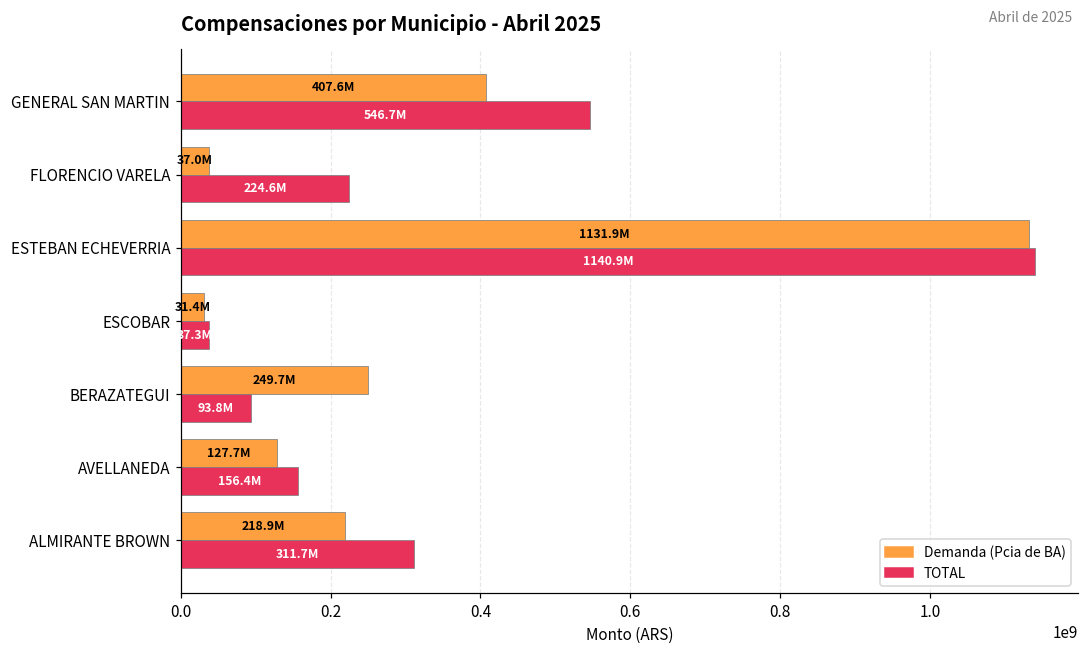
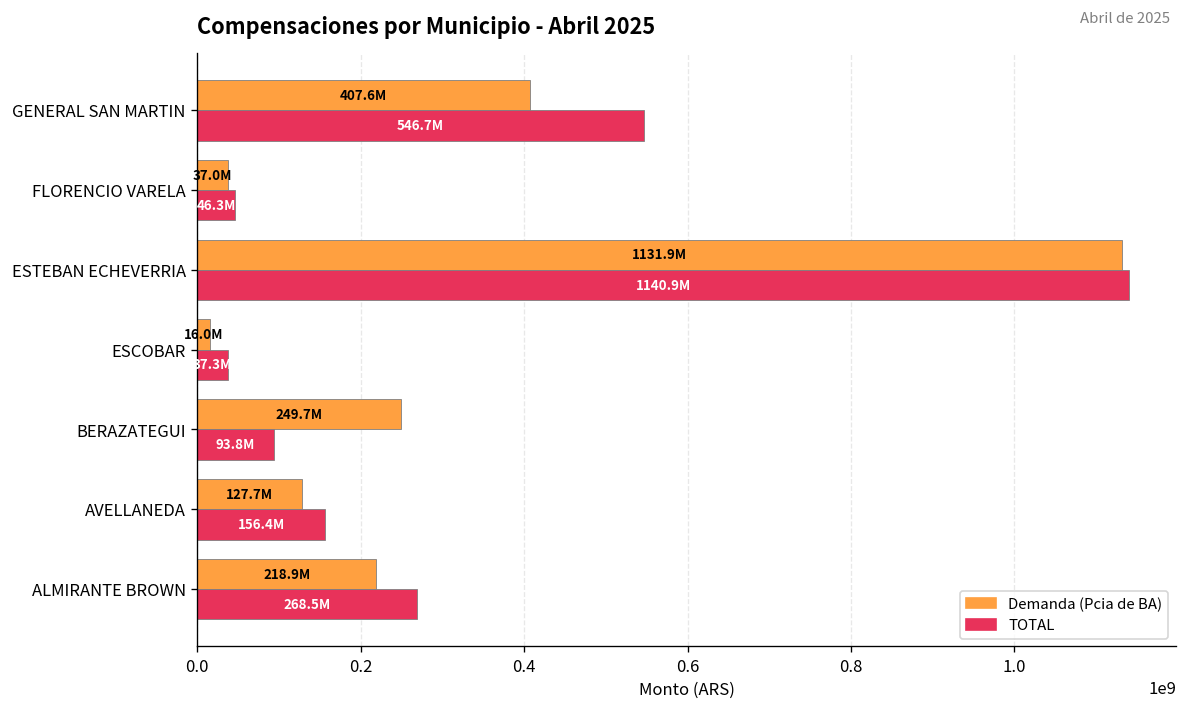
  {
    "Demanda (Pcia de BA)": {
      "GENERAL SAN MARTIN": "407.6M",
      "FLORENCIO VARELA": "37.0M",
      "ESTEBAN ECHEVERRIA": "1131.9M",
-     "ESCOBAR": "31.4M",
+     "ESCOBAR": "16.0M",
      "BERAZATEGUI": "249.7M",
      "AVELLANEDA": "127.7M",
      "ALMIRANTE BROWN": "218.9M"
    },
    "TOTAL": {
      "GENERAL SAN MARTIN": "546.7M",
-     "FLORENCIO VARELA": "224.6M",
+     "FLORENCIO VARELA": "46.3M",
      "ESTEBAN ECHEVERRIA": "1140.9M",
      "ESCOBAR": "37.3M",
      "BERAZATEGUI": "93.8M",
      "AVELLANEDA": "156.4M",
-     "ALMIRANTE BROWN": "311.7M"
+     "ALMIRANTE BROWN": "268.5M"
    }
  }
